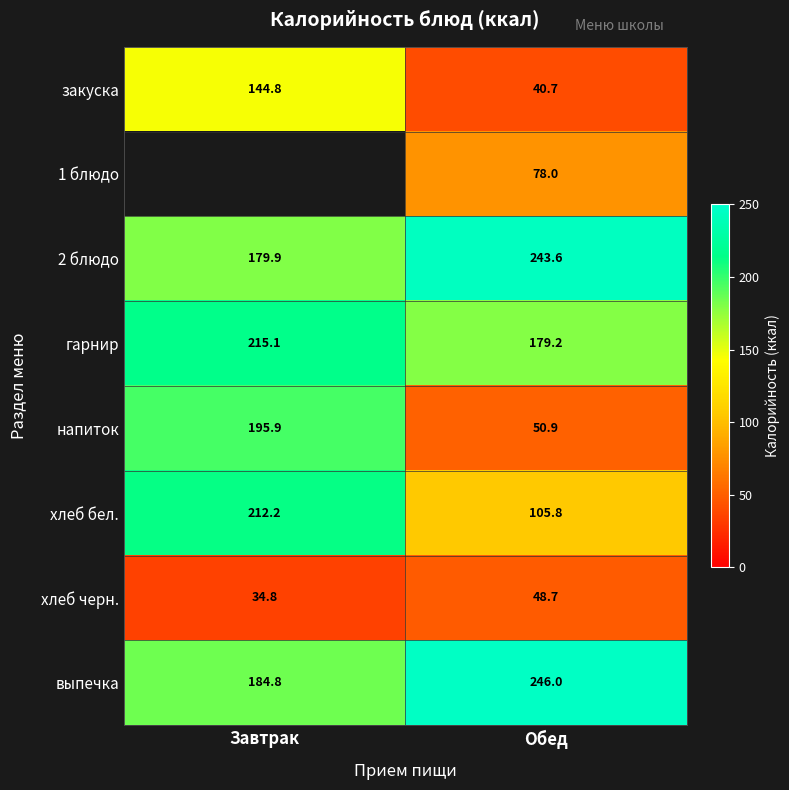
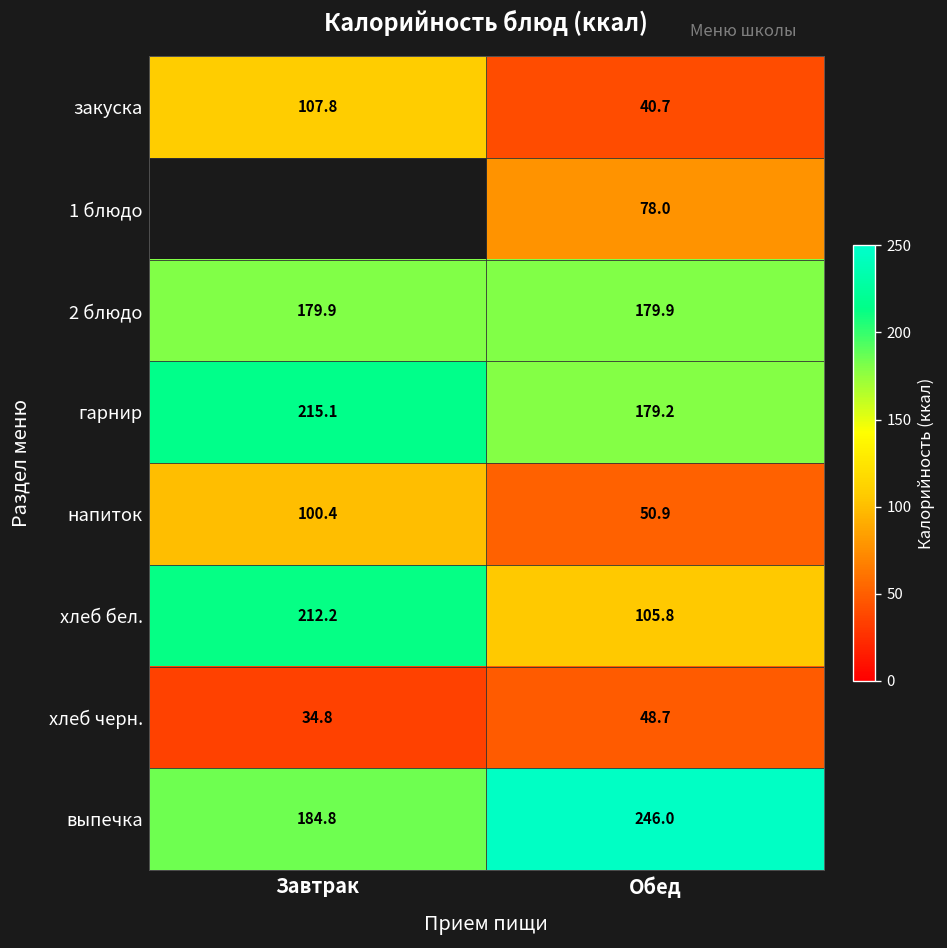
  {
    "закуска": {
-     "Завтрак": 144.8,
+     "Завтрак": 107.8,
      "Обед": 40.7
    },
    "1 блюдо": {
      "Обед": 78.0
    },
    "2 блюдо": {
      "Завтрак": 179.9,
-     "Обед": 243.6
+     "Обед": 179.9
    },
    "гарнир": {
      "Завтрак": 215.1,
      "Обед": 179.2
    },
    "напиток": {
-     "Завтрак": 195.9,
+     "Завтрак": 100.4,
      "Обед": 50.9
    },
    "хлеб бел.": {
      "Завтрак": 212.2,
      "Обед": 105.8
    },
    "хлеб черн.": {
      "Завтрак": 34.8,
      "Обед": 48.7
    },
    "выпечка": {
      "Завтрак": 184.8,
      "Обед": 246.0
    }
  }
